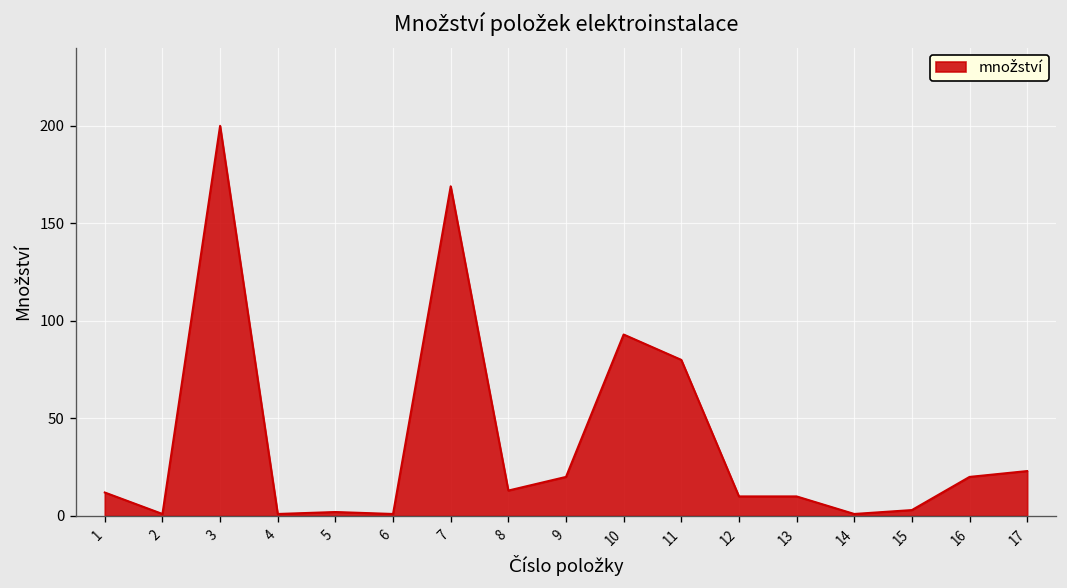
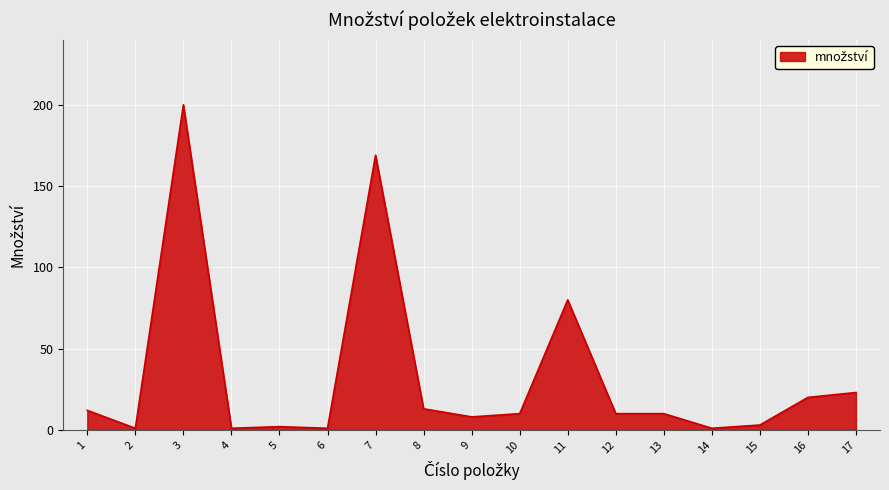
  {
    "1": 12,
    "2": 1,
    "3": 200,
    "4": 1,
    "5": 2,
    "6": 1,
    "7": 169,
    "8": 13,
-   "9": 20,
-   "10": 93,
+   "9": 8,
+   "10": 10,
    "11": 80,
    "12": 10,
    "13": 10,
    "14": 1,
    "15": 3,
    "16": 20,
    "17": 23
  }
